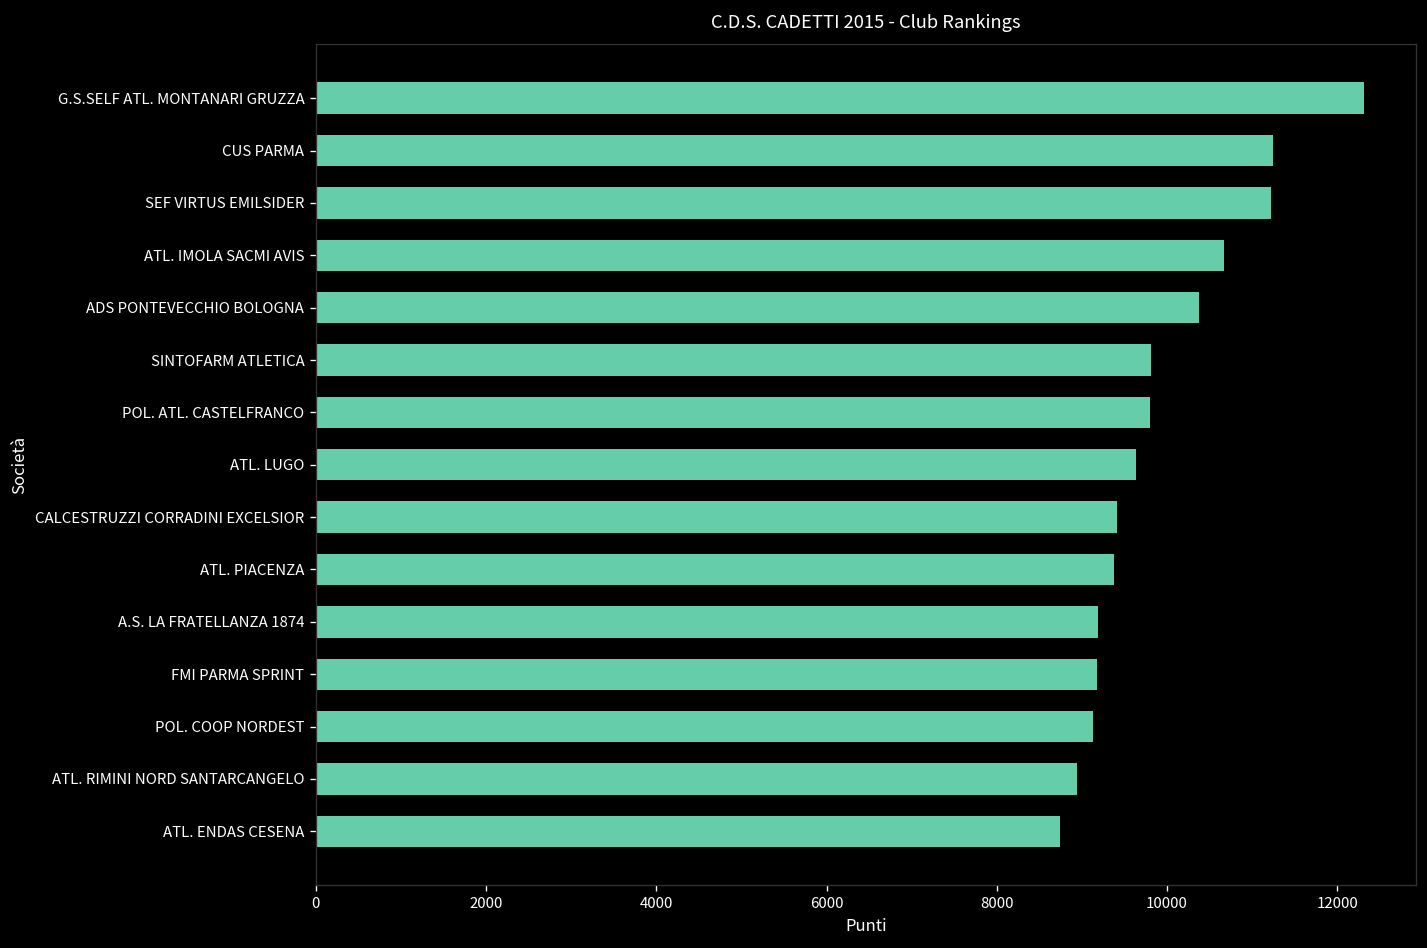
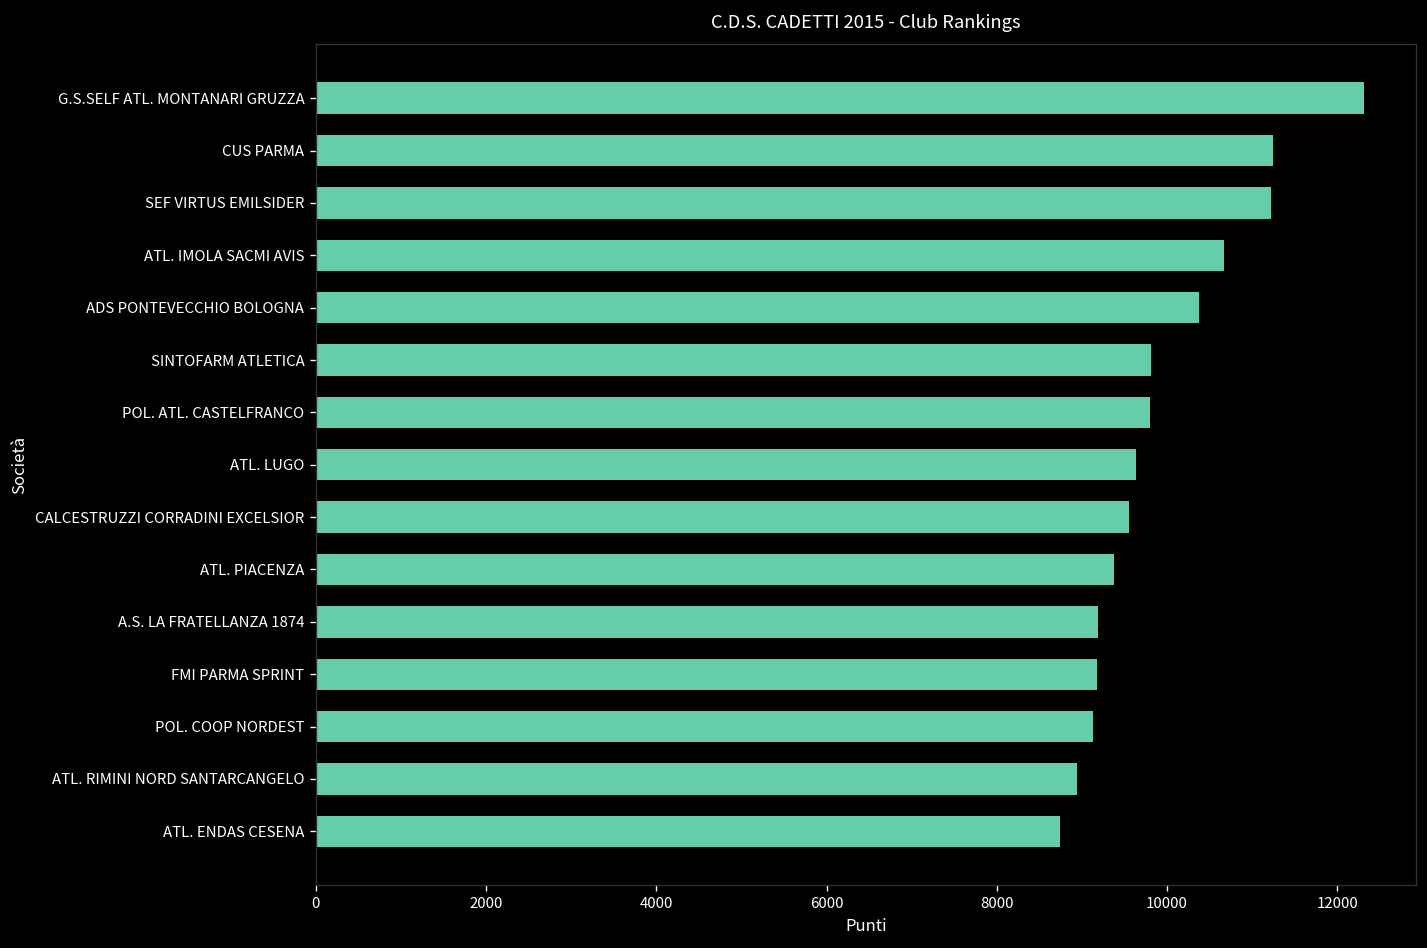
  {
    "G.S.SELF ATL. MONTANARI GRUZZA": 12300,
    "CUS PARMA": 11200,
    "SEF VIRTUS EMILSIDER": 11200,
    "ATL. IMOLA SACMI AVIS": 10700,
    "ADS PONTEVECCHIO BOLOGNA": 10400,
    "SINTOFARM ATLETICA": 9800,
    "POL. ATL. CASTELFRANCO": 9800,
    "ATL. LUGO": 9600,
-   "CALCESTRUZZI CORRADINI EXCELSIOR": 9400,
+   "CALCESTRUZZI CORRADINI EXCELSIOR": 9600,
    "ATL. PIACENZA": 9400,
    "A.S. LA FRATELLANZA 1874": 9200,
    "FMI PARMA SPRINT": 9200,
    "POL. COOP NORDEST": 9100,
    "ATL. RIMINI NORD SANTARCANGELO": 8900,
    "ATL. ENDAS CESENA": 8700
  }
